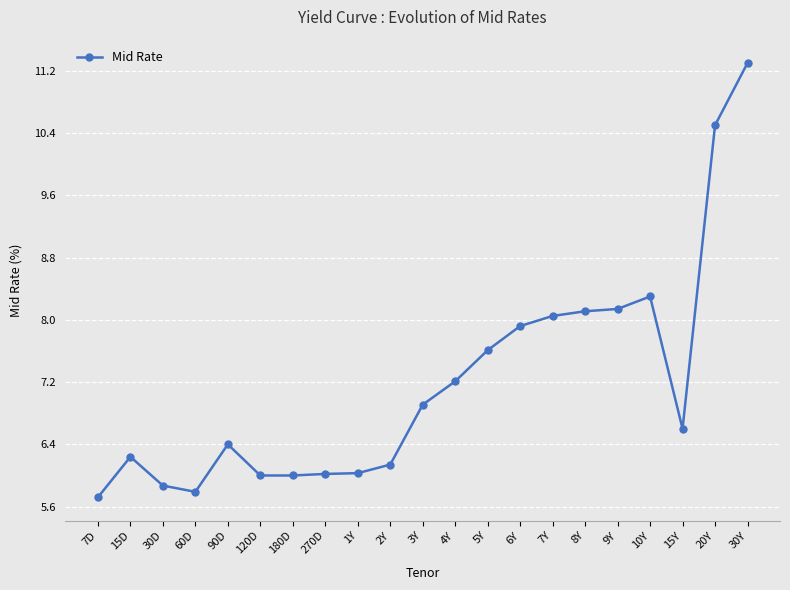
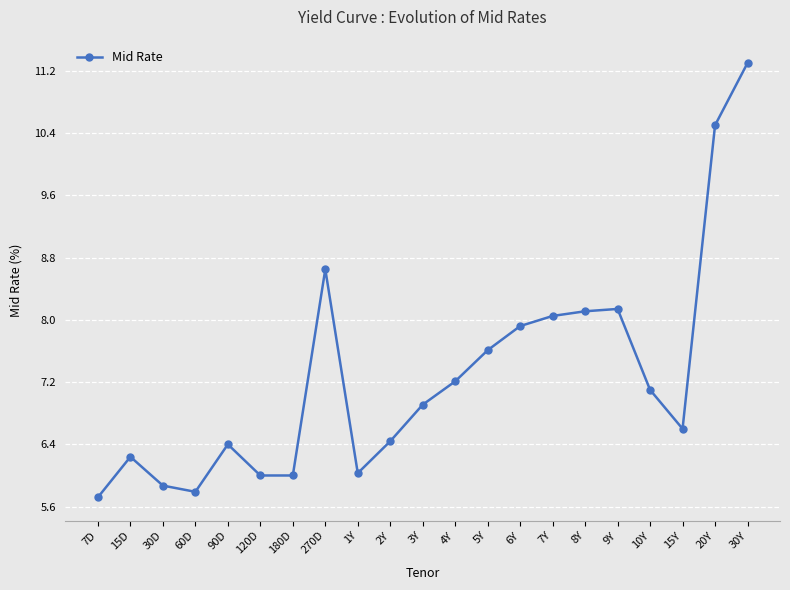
  {
    "7D": 5.7,
    "15D": 6.2,
    "30D": 5.9,
    "60D": 5.8,
    "90D": 6.4,
    "120D": 6.0,
    "180D": 6.0,
-   "270D": 6.0,
+   "270D": 8.7,
    "1Y": 6.0,
-   "2Y": 6.1,
+   "2Y": 6.4,
    "3Y": 6.9,
    "4Y": 7.2,
    "5Y": 7.6,
    "6Y": 7.9,
    "7Y": 8.1,
    "8Y": 8.1,
    "9Y": 8.1,
-   "10Y": 8.3,
+   "10Y": 7.1,
    "15Y": 6.6,
    "20Y": 10.5,
    "30Y": 11.3
  }
